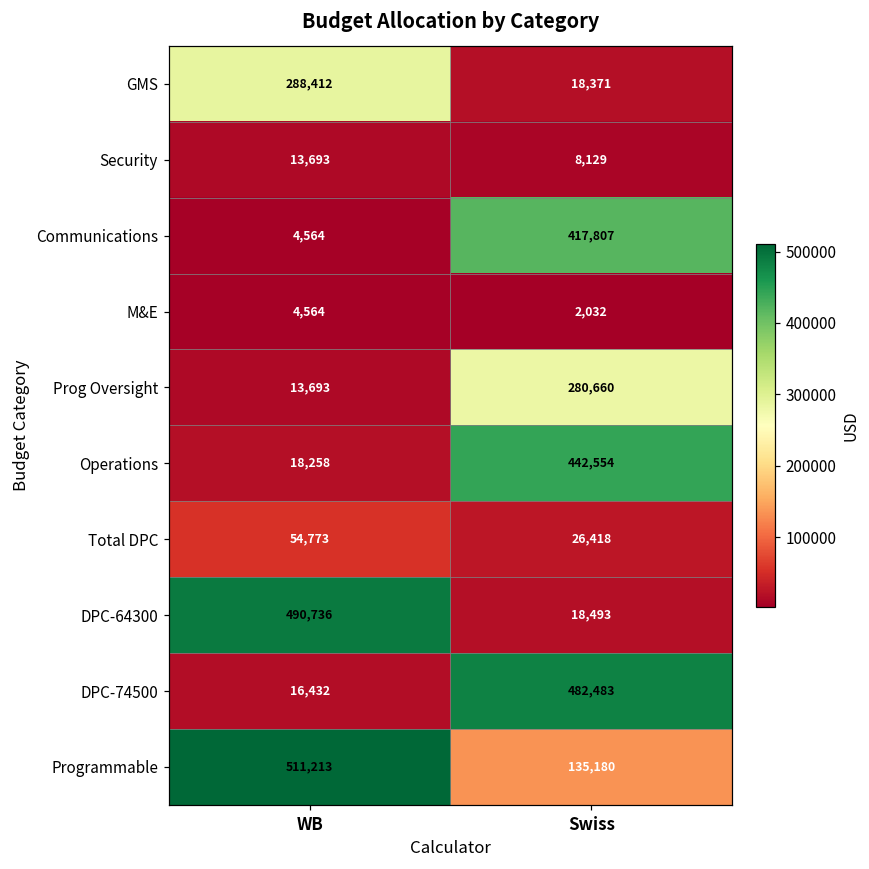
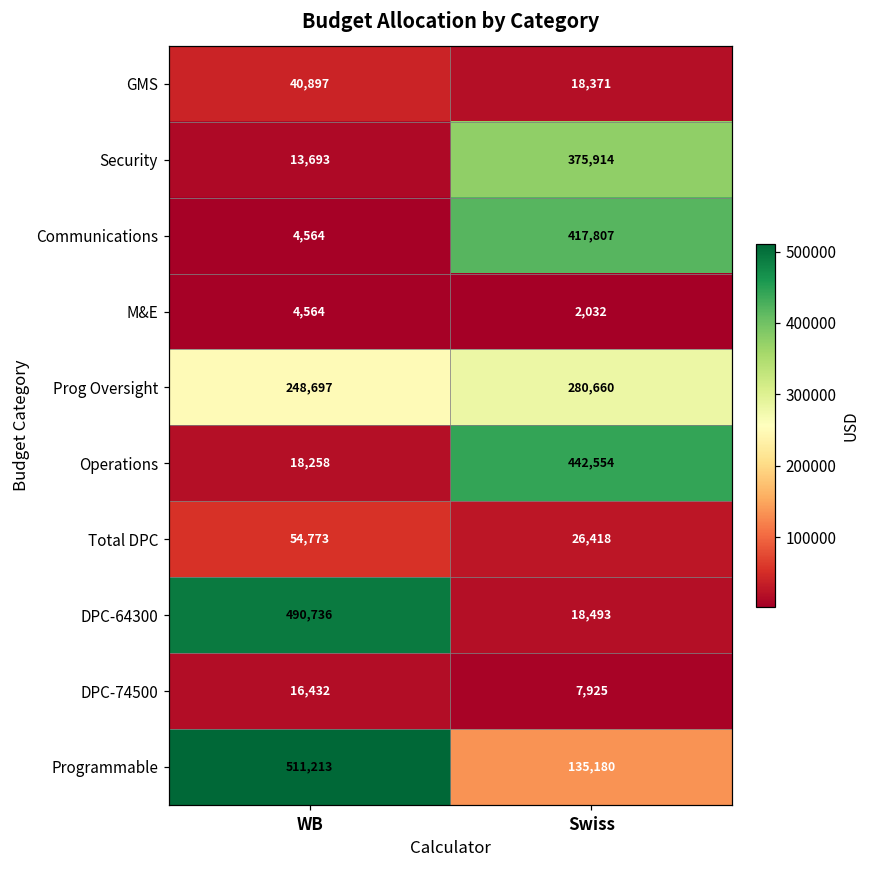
  {
    "GMS": {
-     "WB": "288,412",
+     "WB": "40,897",
      "Swiss": "18,371"
    },
    "Security": {
      "WB": "13,693",
-     "Swiss": "8,129"
+     "Swiss": "375,914"
    },
    "Communications": {
      "WB": "4,564",
      "Swiss": "417,807"
    },
    "M&E": {
      "WB": "4,564",
      "Swiss": "2,032"
    },
    "Prog Oversight": {
-     "WB": "13,693",
+     "WB": "248,697",
      "Swiss": "280,660"
    },
    "Operations": {
      "WB": "18,258",
      "Swiss": "442,554"
    },
    "Total DPC": {
      "WB": "54,773",
      "Swiss": "26,418"
    },
    "DPC-64300": {
      "WB": "490,736",
      "Swiss": "18,493"
    },
    "DPC-74500": {
      "WB": "16,432",
-     "Swiss": "482,483"
+     "Swiss": "7,925"
    },
    "Programmable": {
      "WB": "511,213",
      "Swiss": "135,180"
    }
  }
